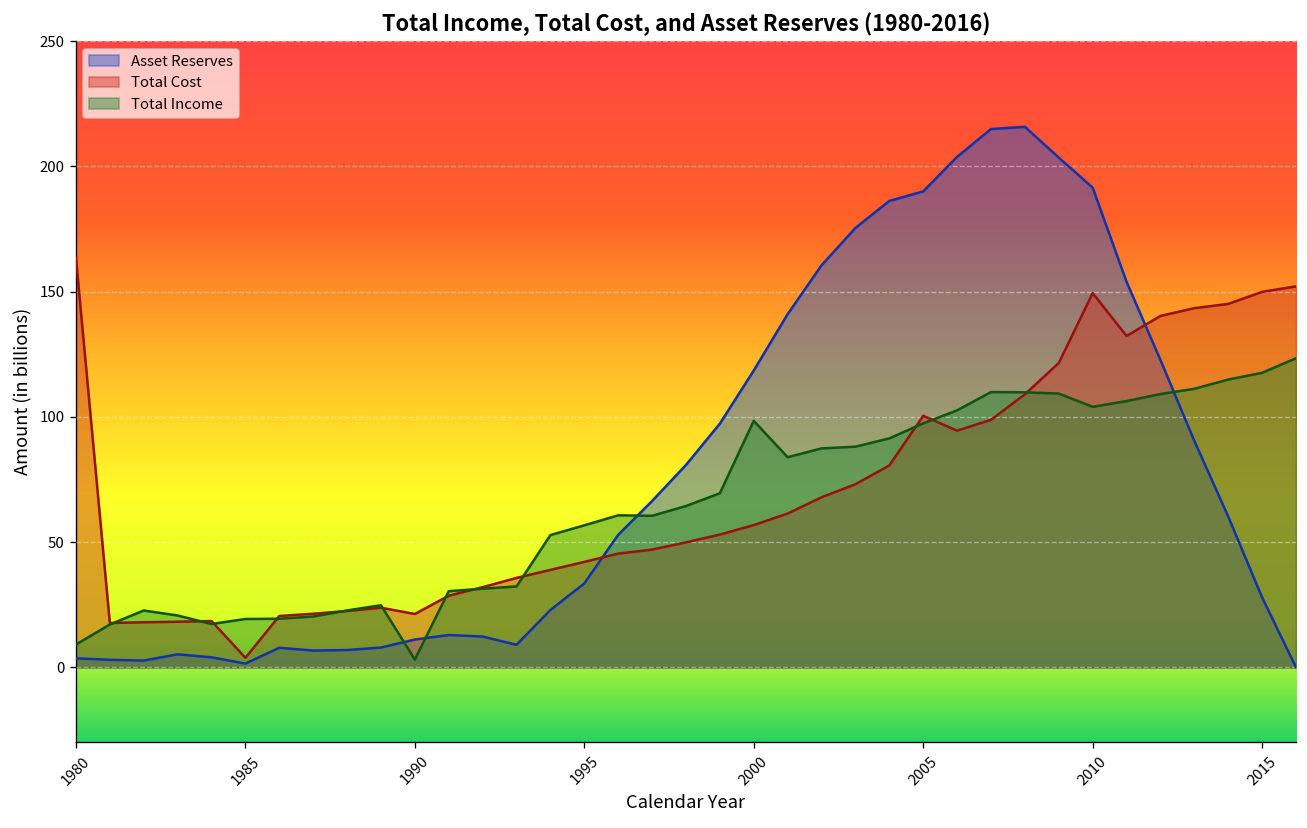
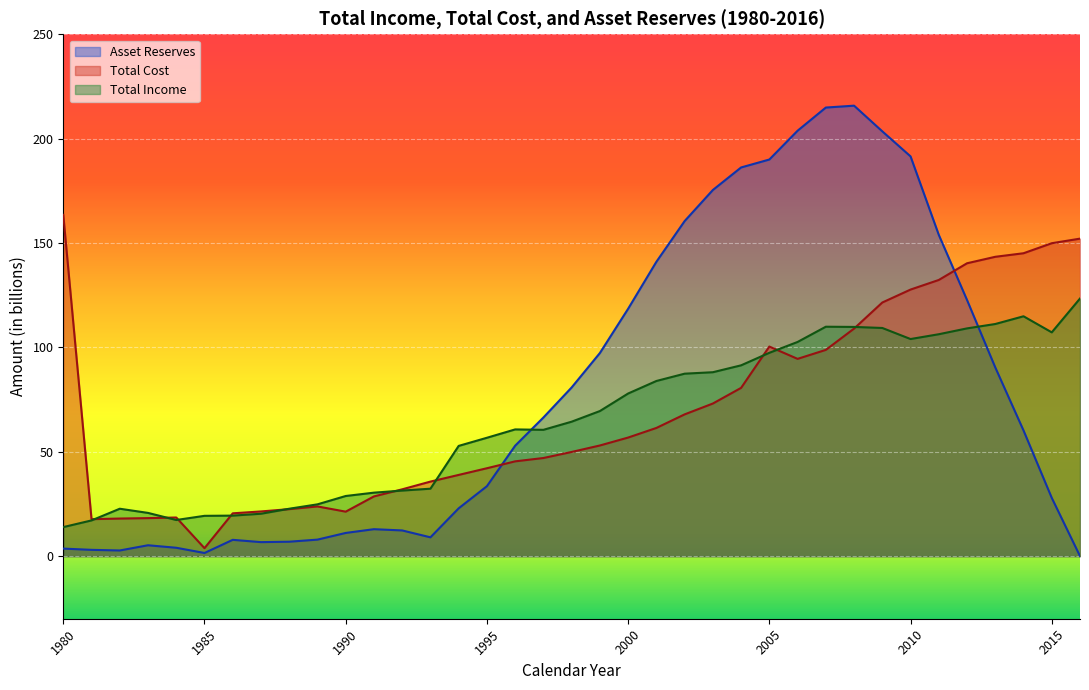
  {
    "Asset Reserves": {
      "1980": 4,
      "1985": 2,
      "1990": 11,
      "1995": 34,
      "2000": 119,
      "2005": 190,
      "2010": 192,
      "2015": 28
    },
    "Total Cost": {
      "1980": 164,
      "1985": 4,
      "1990": 21,
      "1995": 42,
      "2000": 57,
      "2005": 100,
-     "2010": 149,
+     "2010": 128,
      "2015": 150
    },
    "Total Income": {
-     "1980": 9,
+     "1980": 14,
      "1985": 19,
-     "1990": 3,
+     "1990": 29,
      "1995": 57,
-     "2000": 98,
+     "2000": 78,
      "2005": 97,
      "2010": 104,
-     "2015": 118
+     "2015": 107
    }
  }
